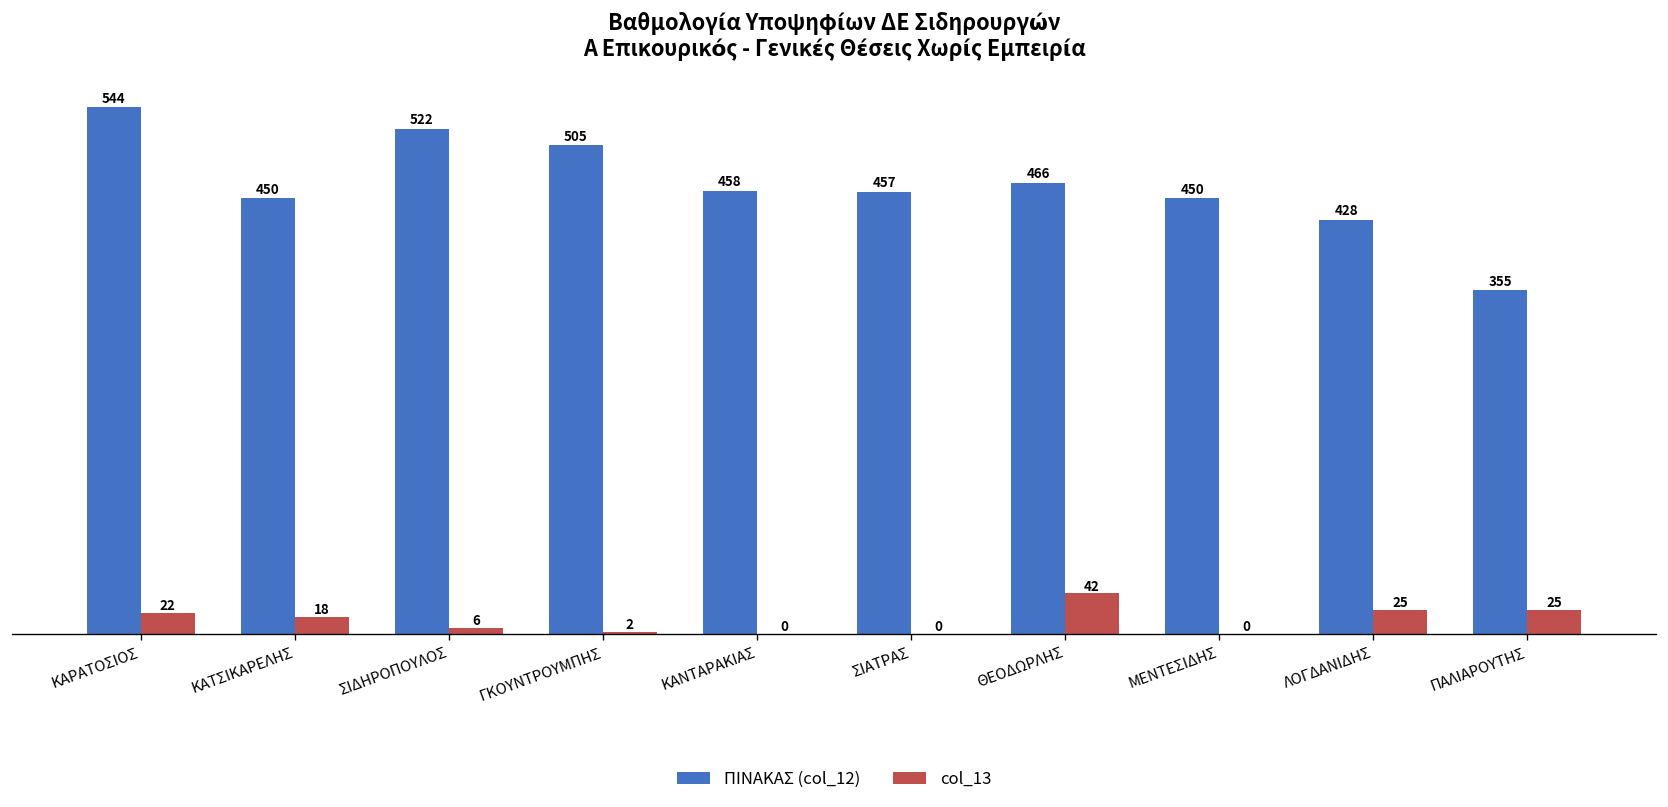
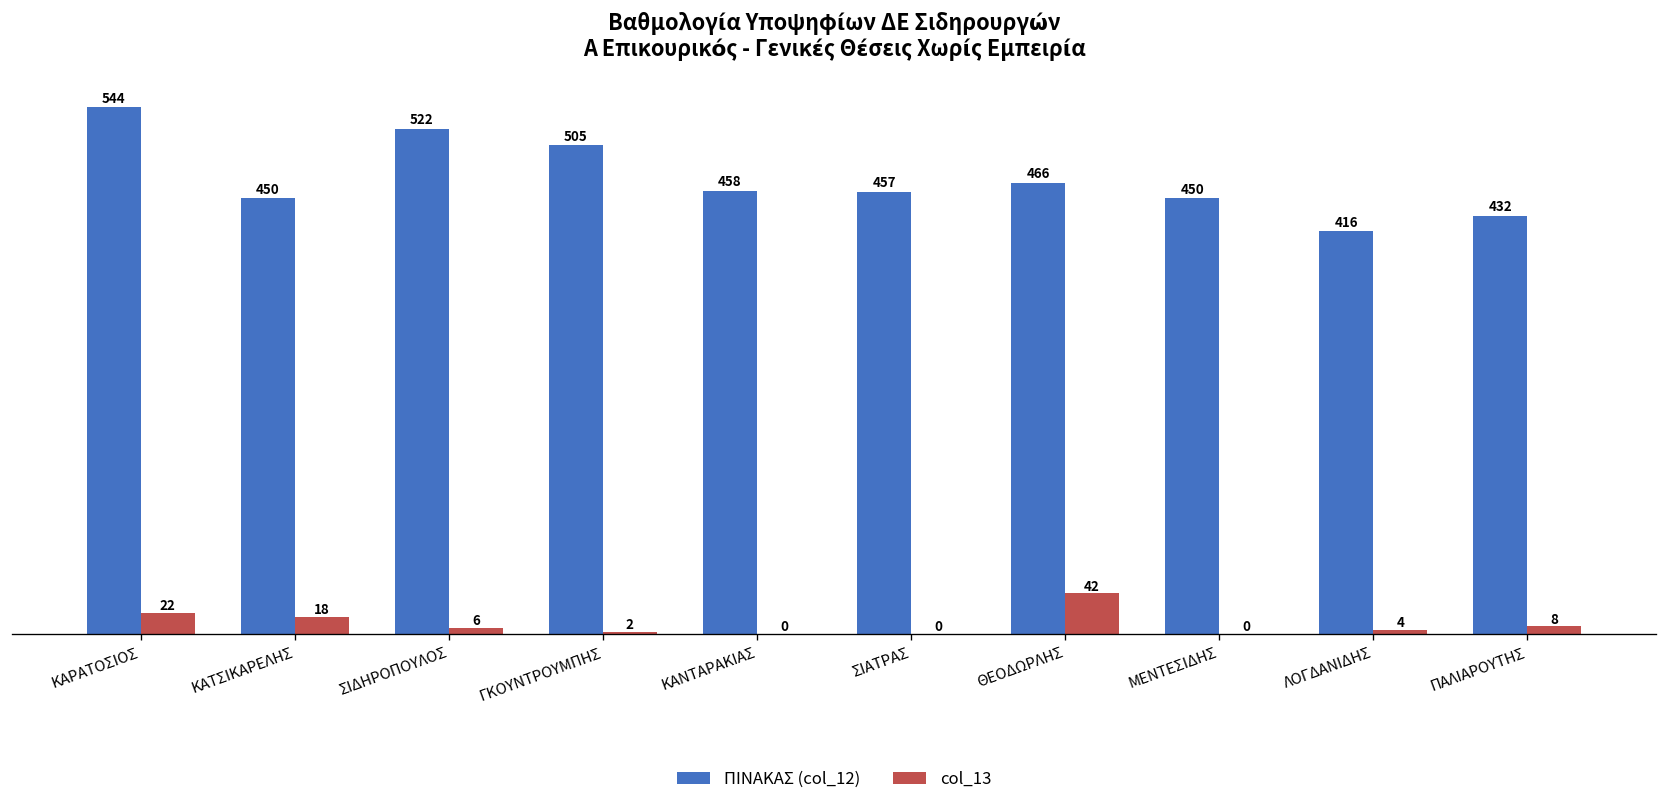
  {
    "ΠΙΝΑΚΑΣ (col_12)": {
      "ΚΑΡΑΤΟΣΙΟΣ": 544,
      "ΚΑΤΣΙΚΑΡΕΛΗΣ": 450,
      "ΣΙΔΗΡΟΠΟΥΛΟΣ": 522,
      "ΓΚΟΥΝΤΡΟΥΜΠΗΣ": 505,
      "ΚΑΝΤΑΡΑΚΙΑΣ": 458,
      "ΣΙΑΤΡΑΣ": 457,
      "ΘΕΟΔΩΡΛΗΣ": 466,
      "ΜΕΝΤΕΣΙΔΗΣ": 450,
-     "ΛΟΓΔΑΝΙΔΗΣ": 428,
-     "ΠΑΛΙΑΡΟΥΤΗΣ": 355
+     "ΛΟΓΔΑΝΙΔΗΣ": 416,
+     "ΠΑΛΙΑΡΟΥΤΗΣ": 432
    },
    "col_13": {
      "ΚΑΡΑΤΟΣΙΟΣ": 22,
      "ΚΑΤΣΙΚΑΡΕΛΗΣ": 18,
      "ΣΙΔΗΡΟΠΟΥΛΟΣ": 6,
      "ΓΚΟΥΝΤΡΟΥΜΠΗΣ": 2,
      "ΚΑΝΤΑΡΑΚΙΑΣ": 0,
      "ΣΙΑΤΡΑΣ": 0,
      "ΘΕΟΔΩΡΛΗΣ": 42,
      "ΜΕΝΤΕΣΙΔΗΣ": 0,
-     "ΛΟΓΔΑΝΙΔΗΣ": 25,
-     "ΠΑΛΙΑΡΟΥΤΗΣ": 25
+     "ΛΟΓΔΑΝΙΔΗΣ": 4,
+     "ΠΑΛΙΑΡΟΥΤΗΣ": 8
    }
  }
